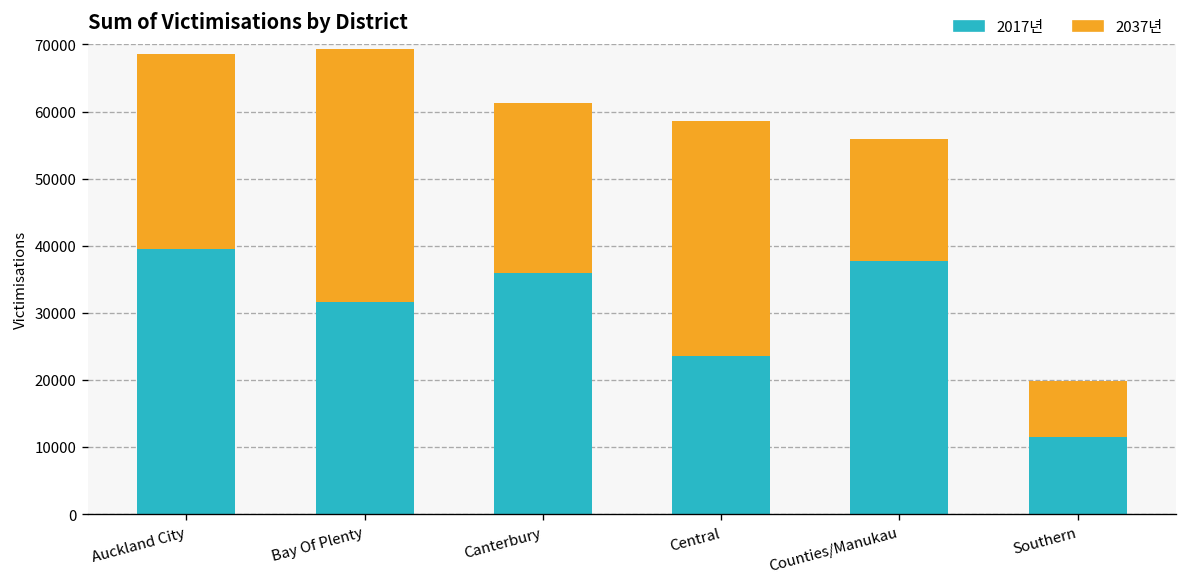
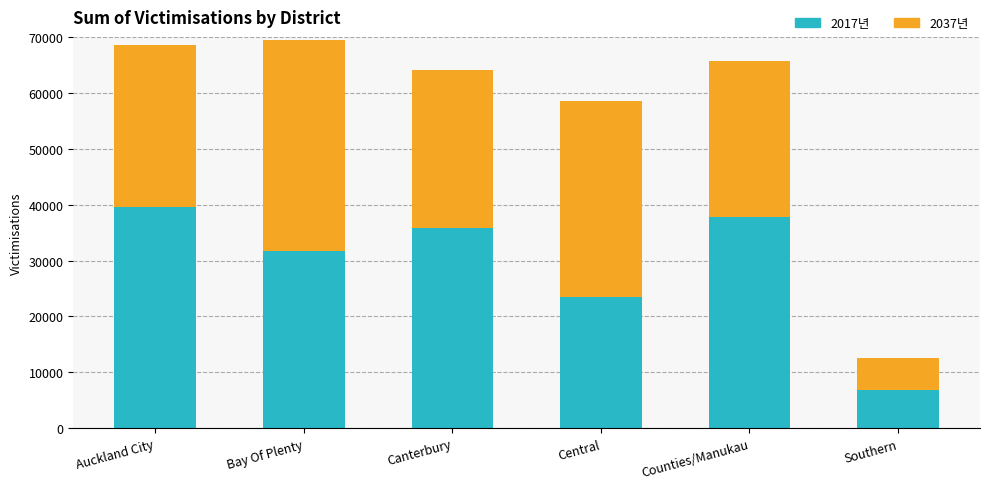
  {
    "2017년": {
      "Auckland City": 40000,
      "Bay Of Plenty": 32000,
      "Canterbury": 36000,
      "Central": 24000,
      "Counties/Manukau": 38000,
-     "Southern": 12000
+     "Southern": 7000
    },
    "2037년": {
      "Auckland City": 29000,
      "Bay Of Plenty": 38000,
-     "Canterbury": 25000,
+     "Canterbury": 28000,
      "Central": 35000,
-     "Counties/Manukau": 18000,
-     "Southern": 8000
+     "Counties/Manukau": 28000,
+     "Southern": 6000
    }
  }
